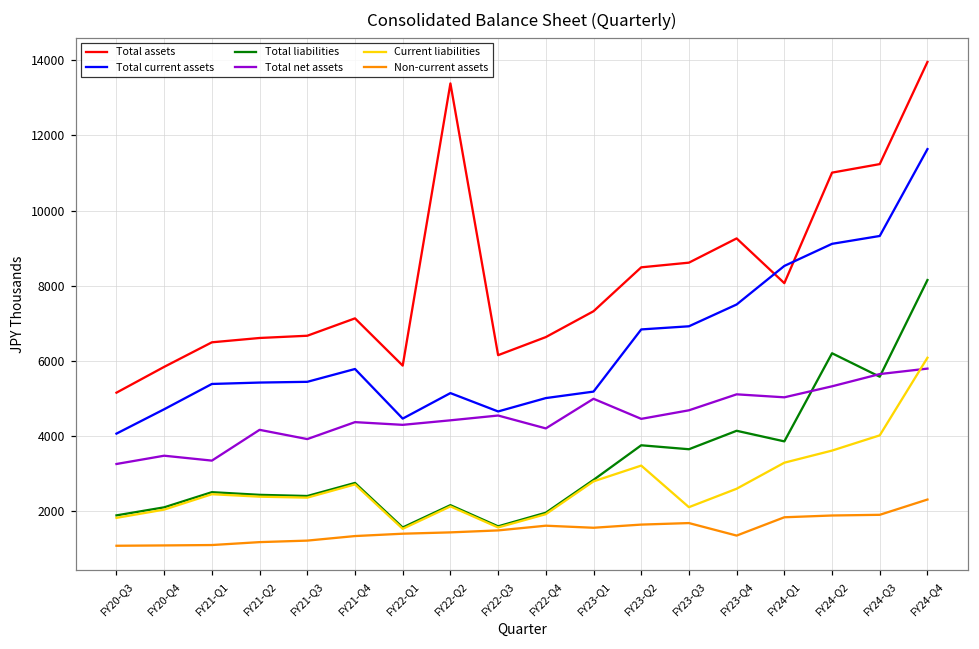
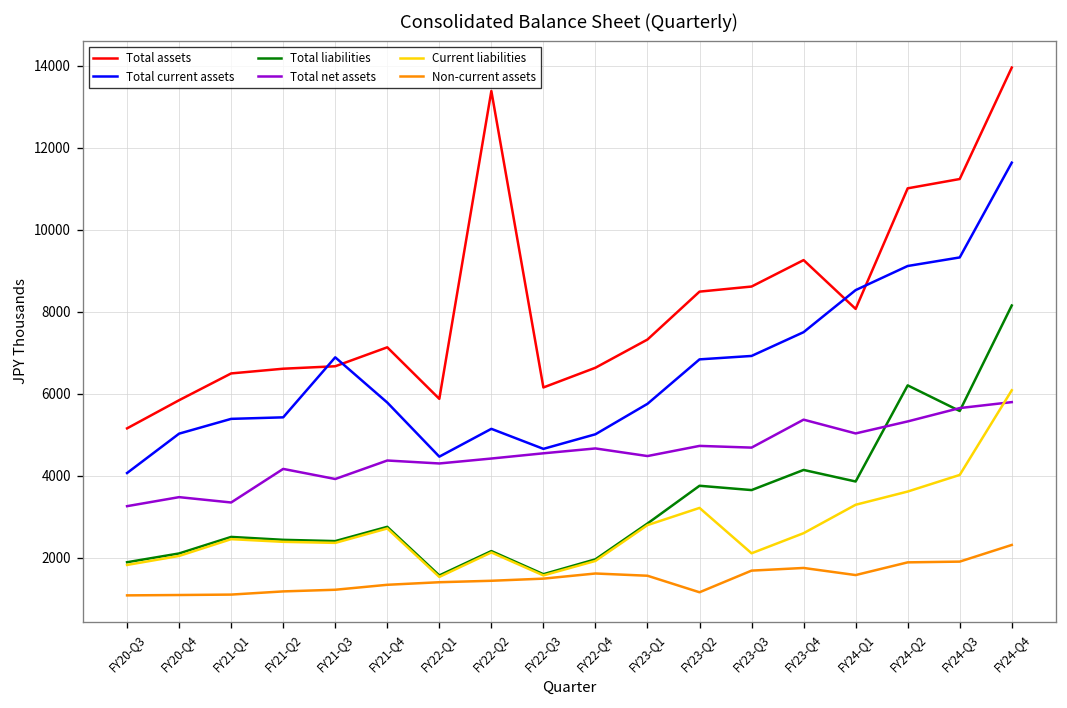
  {
    "Total assets": {
      "FY20-Q3": 5200,
      "FY20-Q4": 5800,
      "FY21-Q1": 6500,
      "FY21-Q2": 6600,
      "FY21-Q3": 6700,
      "FY21-Q4": 7100,
      "FY22-Q1": 5900,
      "FY22-Q2": 13400,
      "FY22-Q3": 6200,
      "FY22-Q4": 6600,
      "FY23-Q1": 7300,
      "FY23-Q2": 8500,
      "FY23-Q3": 8600,
      "FY23-Q4": 9300,
      "FY24-Q1": 8100,
      "FY24-Q2": 11000,
      "FY24-Q3": 11200,
      "FY24-Q4": 14000
    },
    "Total current assets": {
      "FY20-Q3": 4100,
-     "FY20-Q4": 4700,
+     "FY20-Q4": 5000,
      "FY21-Q1": 5400,
      "FY21-Q2": 5400,
-     "FY21-Q3": 5400,
+     "FY21-Q3": 6900,
      "FY21-Q4": 5800,
      "FY22-Q1": 4500,
      "FY22-Q2": 5100,
      "FY22-Q3": 4700,
      "FY22-Q4": 5000,
-     "FY23-Q1": 5200,
+     "FY23-Q1": 5800,
      "FY23-Q2": 6800,
      "FY23-Q3": 6900,
      "FY23-Q4": 7500,
      "FY24-Q1": 8500,
      "FY24-Q2": 9100,
      "FY24-Q3": 9300,
      "FY24-Q4": 11600
    },
    "Total liabilities": {
      "FY23-Q2": 3800,
      "FY23-Q3": 3700,
      "FY23-Q4": 4100,
      "FY24-Q1": 3900,
      "FY24-Q2": 6200,
      "FY24-Q4": 8200
    },
    "Total net assets": {
      "FY20-Q3": 3300,
      "FY20-Q4": 3500,
      "FY21-Q1": 3400,
      "FY21-Q2": 4200,
      "FY21-Q3": 3900,
      "FY21-Q4": 4400,
      "FY22-Q1": 4300,
      "FY22-Q2": 4400,
      "FY22-Q3": 4600,
-     "FY22-Q4": 4200,
-     "FY23-Q1": 5000,
-     "FY23-Q2": 4500,
+     "FY22-Q4": 4700,
+     "FY23-Q1": 4500,
+     "FY23-Q2": 4700,
      "FY23-Q3": 4700,
-     "FY23-Q4": 5100,
+     "FY23-Q4": 5400,
      "FY24-Q1": 5000,
      "FY24-Q2": 5300,
      "FY24-Q4": 5800
    },
    "Current liabilities": {
      "FY23-Q2": 3200,
      "FY23-Q3": 2100,
      "FY23-Q4": 2600,
      "FY24-Q1": 3300,
      "FY24-Q2": 3600,
      "FY24-Q3": 4000,
      "FY24-Q4": 6100
    },
    "Non-current assets": {
      "FY20-Q3": 1100,
      "FY20-Q4": 1100,
      "FY21-Q1": 1100,
      "FY21-Q2": 1200,
      "FY21-Q3": 1200,
      "FY21-Q4": 1300,
      "FY22-Q1": 1400,
      "FY22-Q2": 1400,
      "FY22-Q3": 1500,
      "FY22-Q4": 1600,
      "FY23-Q1": 1600,
-     "FY23-Q2": 1700,
+     "FY23-Q2": 1200,
      "FY23-Q3": 1700,
-     "FY23-Q4": 1400,
-     "FY24-Q1": 1800,
+     "FY23-Q4": 1800,
+     "FY24-Q1": 1600,
      "FY24-Q2": 1900,
      "FY24-Q3": 1900,
      "FY24-Q4": 2300
    }
  }
